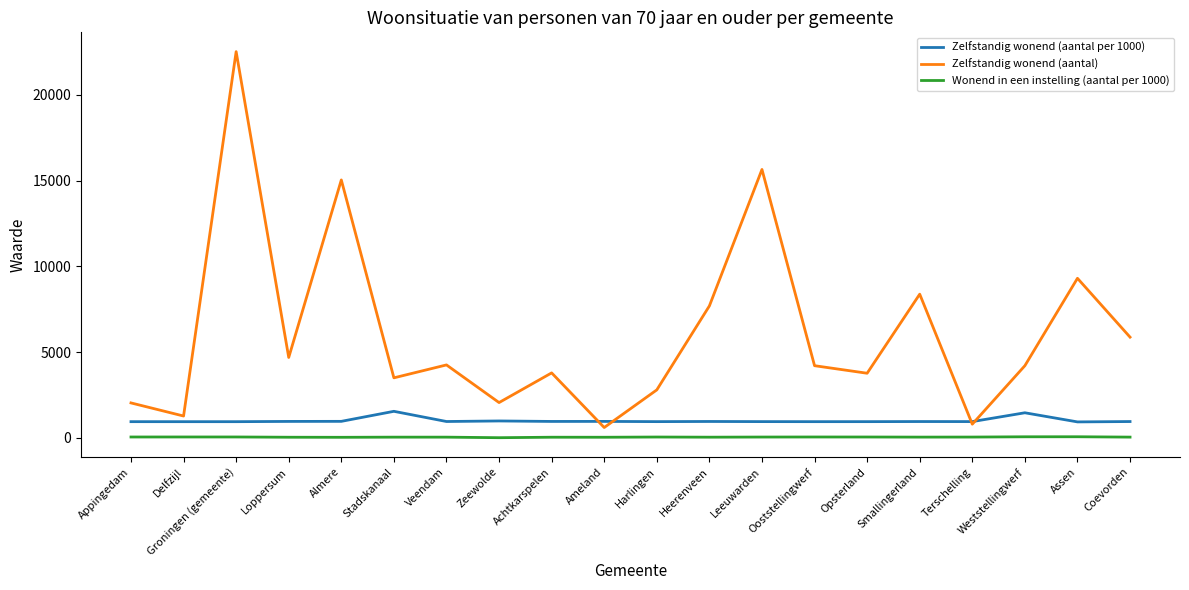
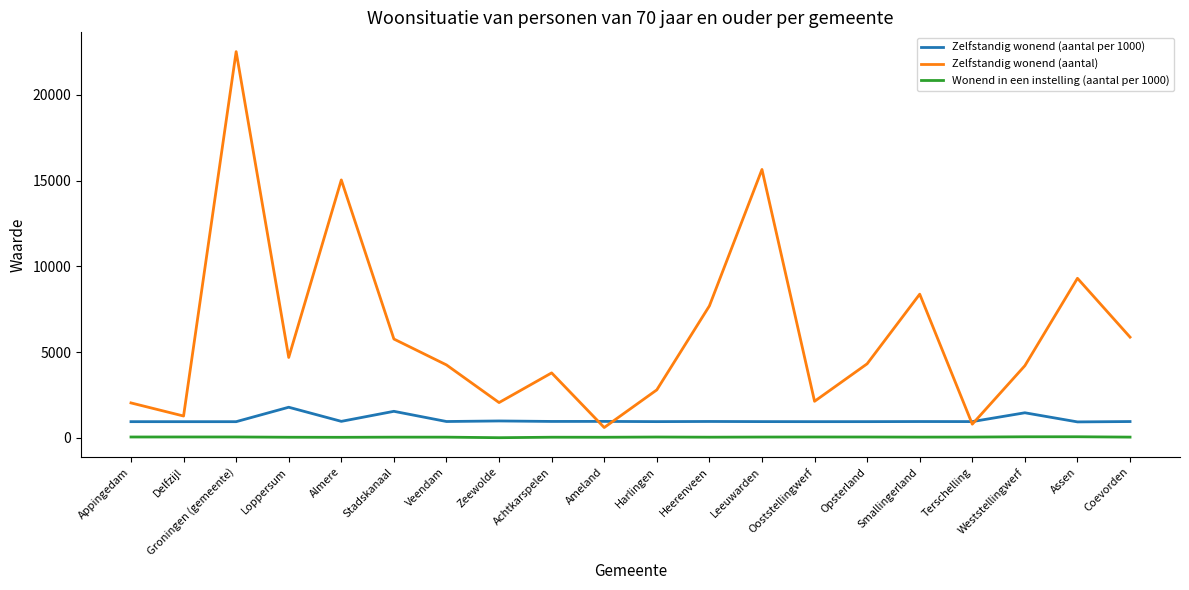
  {
    "Zelfstandig wonend (aantal per 1000)": {
      "Appingedam": 900,
      "Delfzijl": 900,
      "Groningen (gemeente)": 900,
-     "Loppersum": 1000,
+     "Loppersum": 1800,
      "Almere": 1000,
      "Stadskanaal": 1600,
      "Veendam": 1000,
      "Zeewolde": 1000,
      "Achtkarspelen": 1000,
      "Ameland": 1000,
      "Harlingen": 900,
      "Heerenveen": 1000,
      "Leeuwarden": 1000,
      "Ooststellingwerf": 900,
      "Opsterland": 900,
      "Smallingerland": 1000,
      "Terschelling": 1000,
      "Weststellingwerf": 1500,
      "Assen": 900,
      "Coevorden": 1000
    },
    "Zelfstandig wonend (aantal)": {
      "Appingedam": 2000,
      "Delfzijl": 1300,
      "Groningen (gemeente)": 22500,
      "Loppersum": 4700,
      "Almere": 15000,
-     "Stadskanaal": 3500,
+     "Stadskanaal": 5800,
      "Veendam": 4300,
      "Zeewolde": 2100,
      "Achtkarspelen": 3800,
      "Ameland": 600,
      "Harlingen": 2800,
      "Heerenveen": 7700,
      "Leeuwarden": 15700,
-     "Ooststellingwerf": 4200,
-     "Opsterland": 3800,
+     "Ooststellingwerf": 2100,
+     "Opsterland": 4300,
      "Smallingerland": 8400,
      "Terschelling": 800,
      "Weststellingwerf": 4200,
      "Assen": 9300,
      "Coevorden": 5900
    },
    "Wonend in een instelling (aantal per 1000)": {
      "Appingedam": 100,
      "Delfzijl": 100,
      "Groningen (gemeente)": 100,
      "Loppersum": 0,
      "Almere": 0,
      "Stadskanaal": 0,
      "Veendam": 0,
      "Zeewolde": 0,
      "Achtkarspelen": 0,
      "Ameland": 0,
      "Harlingen": 100,
      "Heerenveen": 0,
      "Leeuwarden": 100,
      "Ooststellingwerf": 100,
      "Opsterland": 100,
      "Smallingerland": 0,
      "Terschelling": 0,
      "Weststellingwerf": 100,
      "Assen": 100,
      "Coevorden": 0
    }
  }
